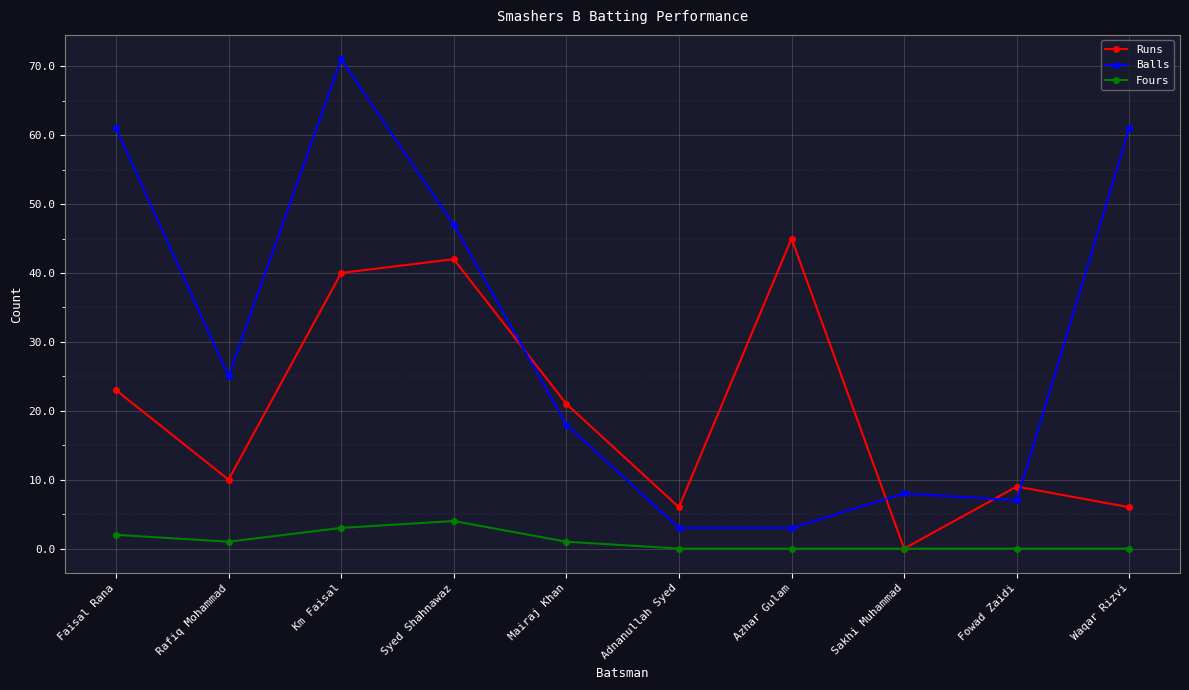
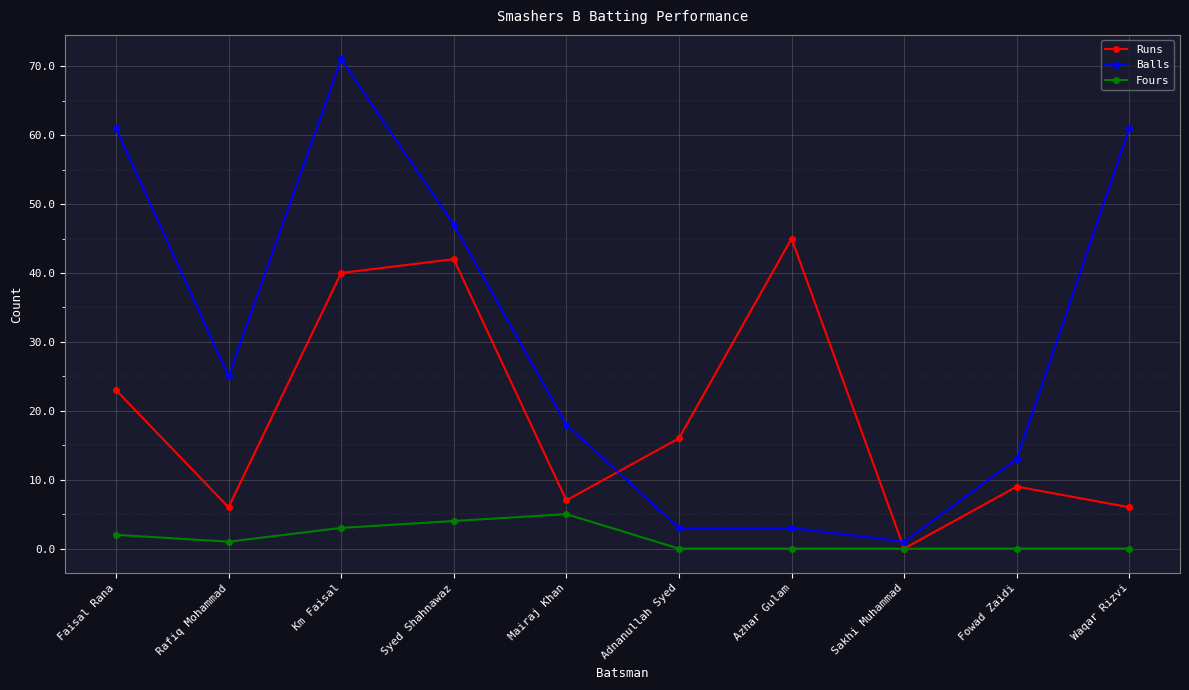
  {
    "Runs": {
      "Faisal Rana": 23,
-     "Rafiq Mohammad": 10,
+     "Rafiq Mohammad": 6,
      "Km Faisal": 40,
      "Syed Shahnawaz": 42,
-     "Mairaj Khan": 21,
-     "Adnanullah Syed": 6,
+     "Mairaj Khan": 7,
+     "Adnanullah Syed": 16,
      "Azhar Gulam": 45,
      "Fowad Zaidi": 9,
      "Waqar Rizvi": 6
    },
    "Balls": {
      "Faisal Rana": 61,
      "Rafiq Mohammad": 25,
      "Km Faisal": 71,
      "Syed Shahnawaz": 47,
      "Mairaj Khan": 18,
      "Adnanullah Syed": 3,
      "Azhar Gulam": 3,
-     "Sakhi Muhammad": 8,
-     "Fowad Zaidi": 7,
+     "Sakhi Muhammad": 1,
+     "Fowad Zaidi": 13,
      "Waqar Rizvi": 61
    },
    "Fours": {
      "Faisal Rana": 2,
      "Rafiq Mohammad": 1,
      "Km Faisal": 3,
      "Syed Shahnawaz": 4,
-     "Mairaj Khan": 1,
+     "Mairaj Khan": 5,
      "Adnanullah Syed": 0,
      "Azhar Gulam": 0,
      "Fowad Zaidi": 0,
      "Waqar Rizvi": 0
    }
  }
